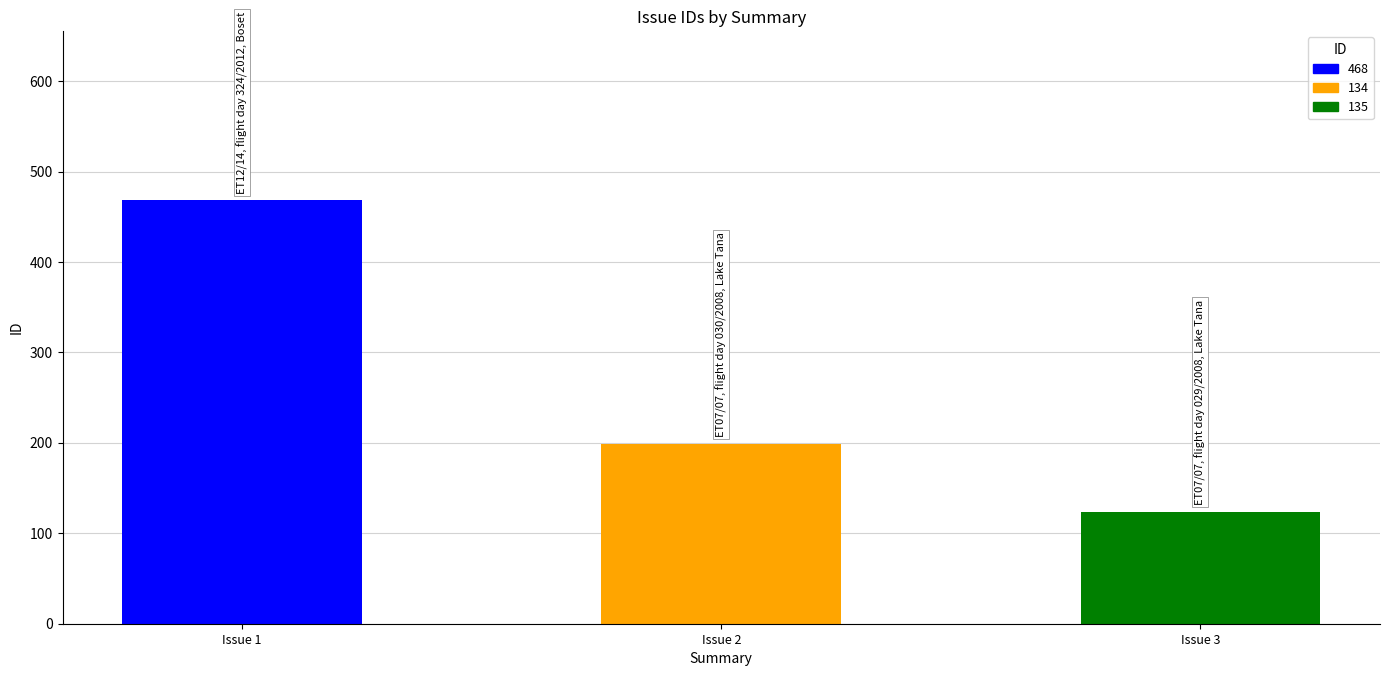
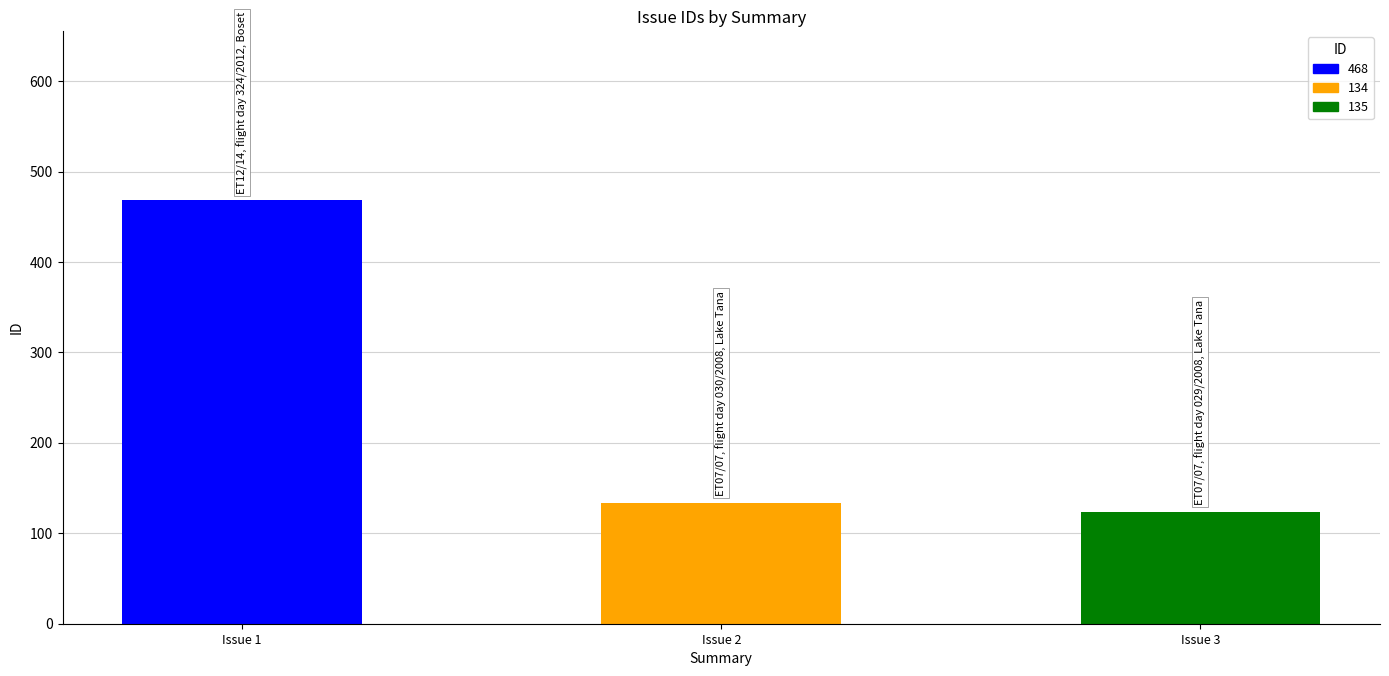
  {
-   "Issue 2": 200
+   "Issue 2": 130
  }
